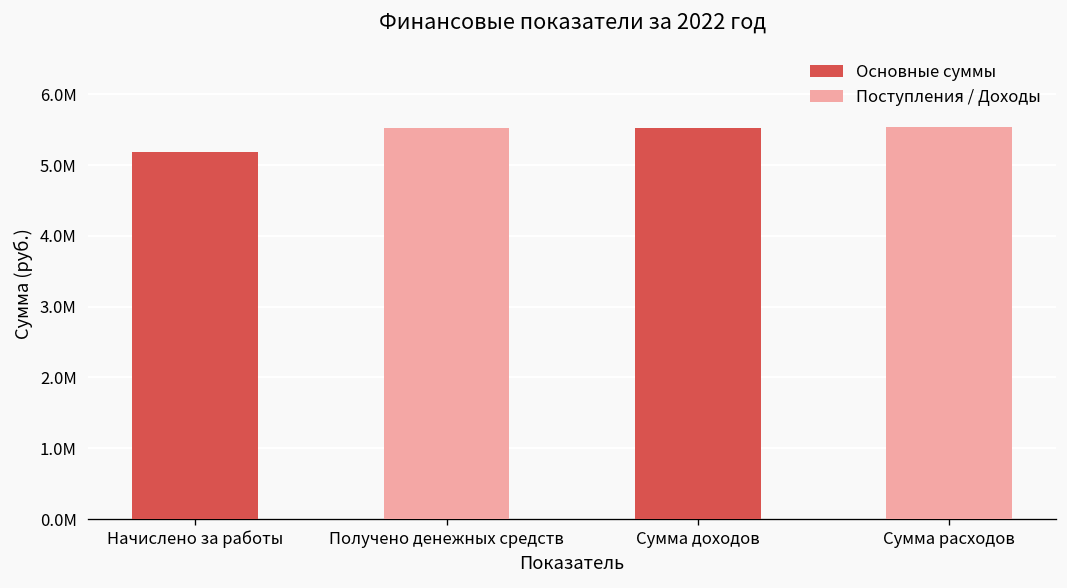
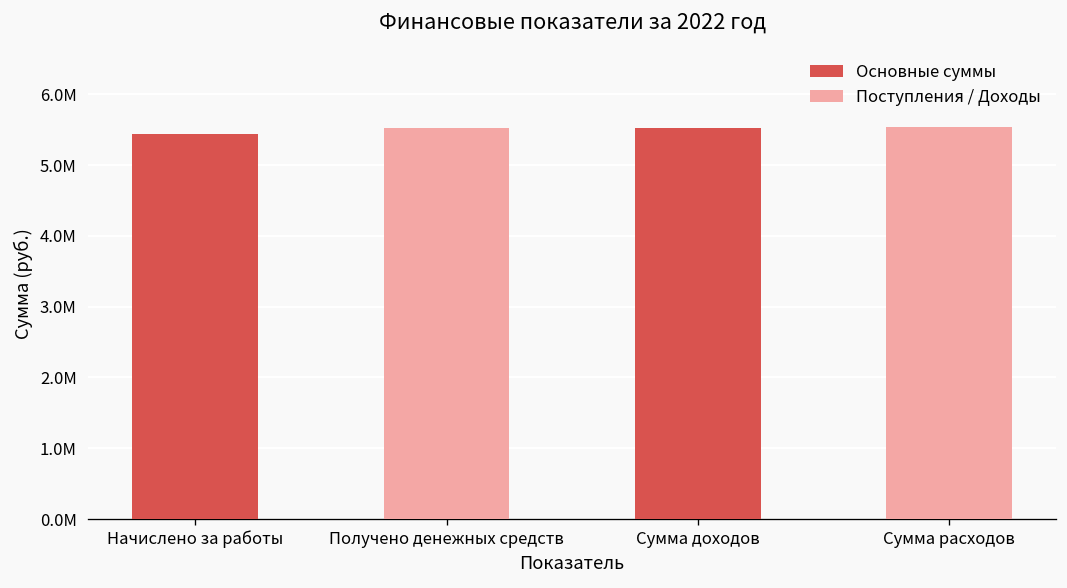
  {
-   "Начислено за работы": 5200000,
+   "Начислено за работы": 5400000,
    "Получено денежных средств": 5500000,
    "Сумма доходов": 5500000,
    "Сумма расходов": 5500000
  }
